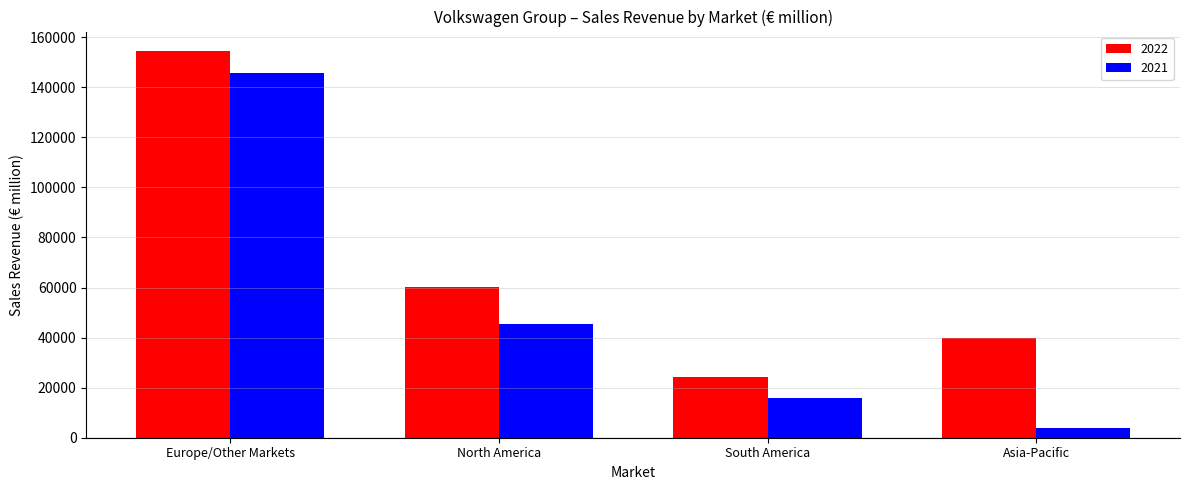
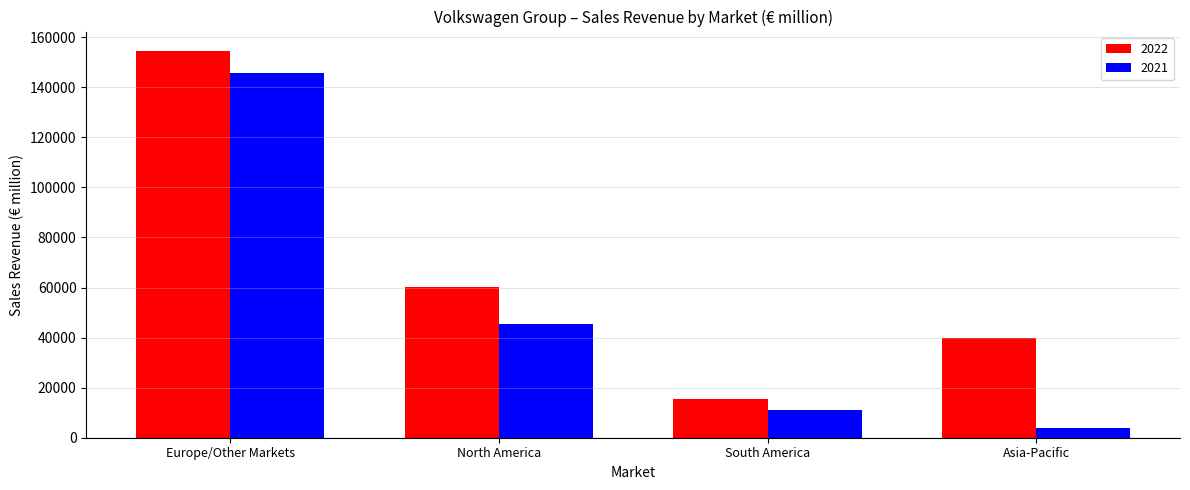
  {
    "2022": {
      "Europe/Other Markets": 155000,
      "North America": 60000,
-     "South America": 24000,
+     "South America": 15000,
      "Asia-Pacific": 40000
    },
    "2021": {
      "Europe/Other Markets": 146000,
      "North America": 45000,
-     "South America": 16000,
+     "South America": 11000,
      "Asia-Pacific": 4000
    }
  }
